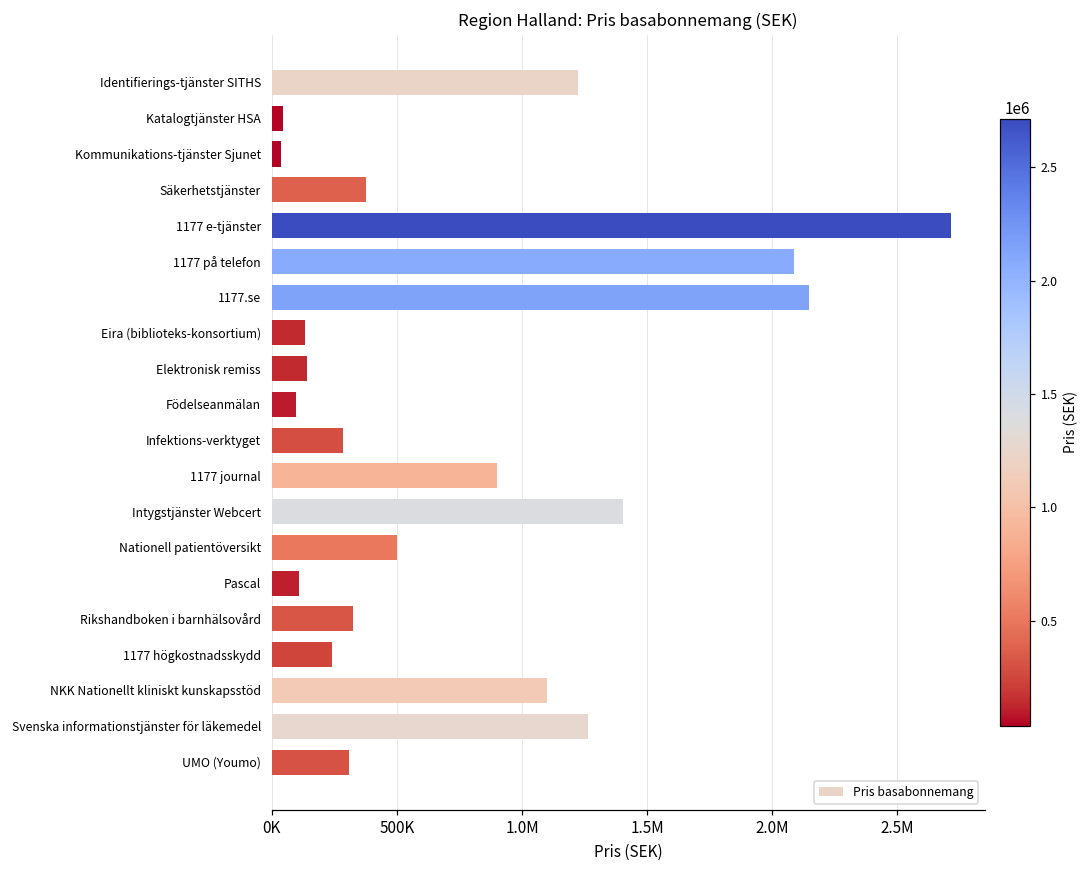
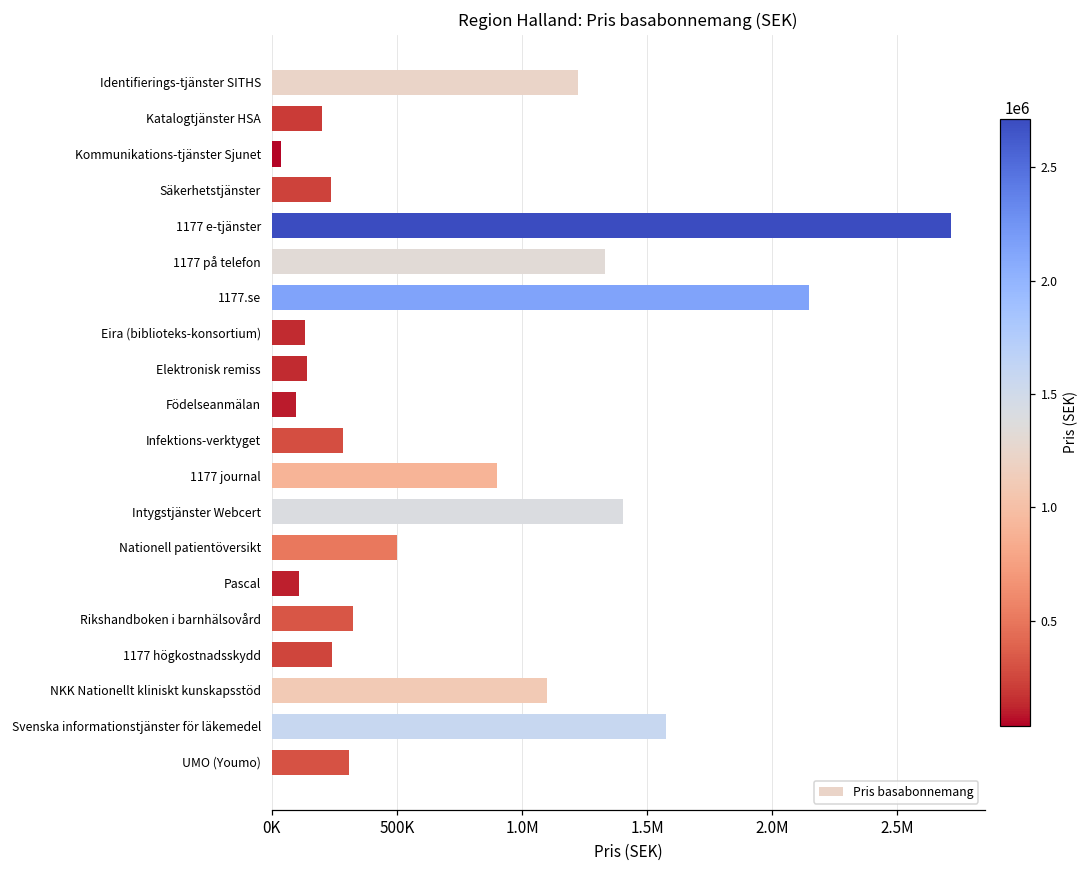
  {
    "Identifierings-tjänster SITHS": 1230000,
-   "Katalogtjänster HSA": 50000,
+   "Katalogtjänster HSA": 200000,
    "Kommunikations-tjänster Sjunet": 40000,
-   "Säkerhetstjänster": 380000,
+   "Säkerhetstjänster": 240000,
    "1177 e-tjänster": 2710000,
-   "1177 på telefon": 2090000,
+   "1177 på telefon": 1330000,
    "1177.se": 2150000,
    "Eira (biblioteks-konsortium)": 130000,
    "Elektronisk remiss": 140000,
    "Födelseanmälan": 100000,
    "Infektions-verktyget": 290000,
    "1177 journal": 900000,
    "Intygstjänster Webcert": 1400000,
    "Nationell patientöversikt": 500000,
    "Pascal": 110000,
    "Rikshandboken i barnhälsovård": 320000,
    "1177 högkostnadsskydd": 240000,
    "NKK Nationellt kliniskt kunskapsstöd": 1100000,
-   "Svenska informationstjänster för läkemedel": 1260000,
+   "Svenska informationstjänster för läkemedel": 1570000,
    "UMO (Youmo)": 310000
  }
